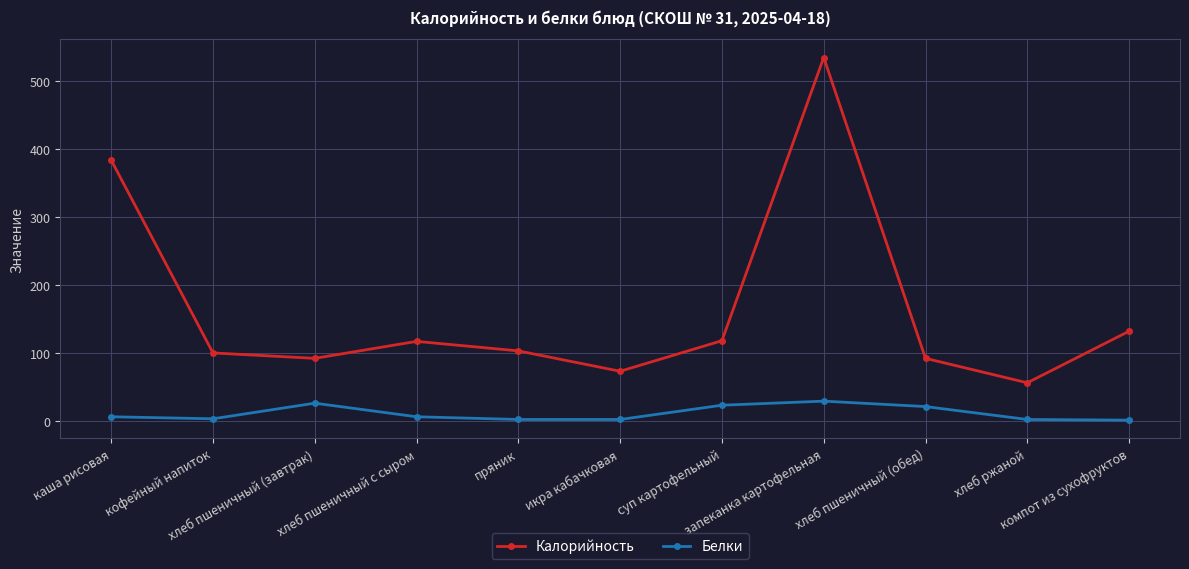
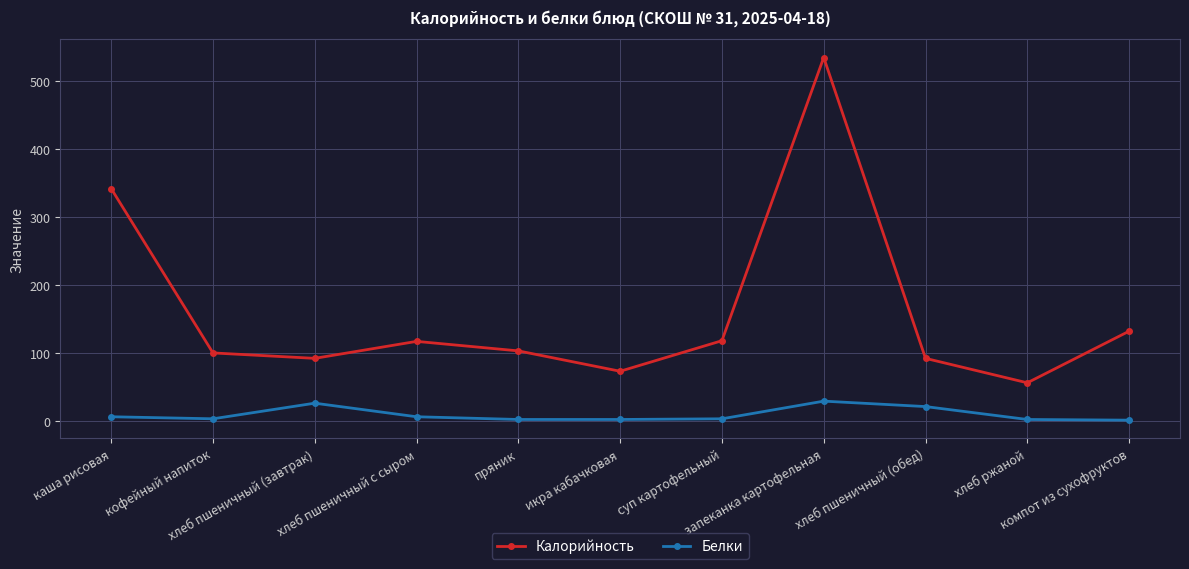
  {
    "Калорийность": {
-     "каша рисовая": 380,
+     "каша рисовая": 340,
      "кофейный напиток": 100,
      "хлеб пшеничный (завтрак)": 90,
      "хлеб пшеничный с сыром": 120,
      "пряник": 100,
      "икра кабачковая": 70,
      "суп картофельный": 120,
      "запеканка картофельная": 540,
      "хлеб пшеничный (обед)": 90,
      "хлеб ржаной": 60,
      "компот из сухофруктов": 130
    },
    "Белки": {
      "каша рисовая": 10,
      "кофейный напиток": 0,
      "хлеб пшеничный (завтрак)": 30,
      "хлеб пшеничный с сыром": 10,
      "пряник": 0,
      "икра кабачковая": 0,
-     "суп картофельный": 20,
+     "суп картофельный": 0,
      "запеканка картофельная": 30,
      "хлеб пшеничный (обед)": 20,
      "хлеб ржаной": 0,
      "компот из сухофруктов": 0
    }
  }
